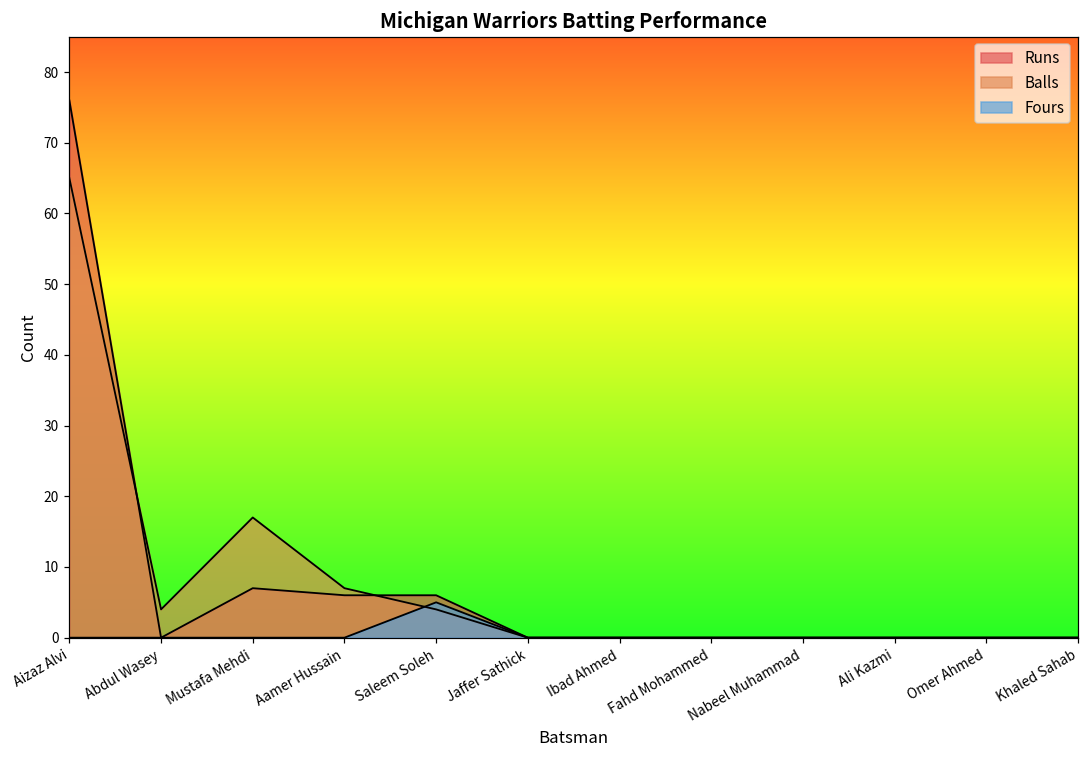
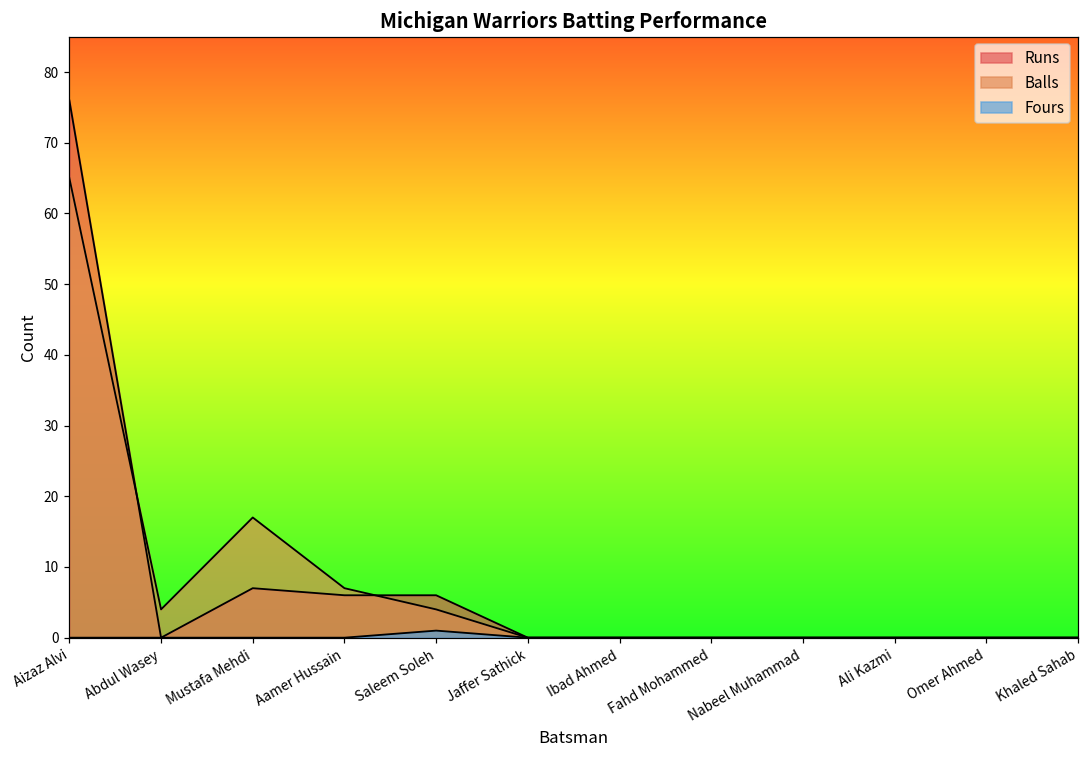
  {
    "Fours": {
      "Aizaz Alvi": 0,
      "Mustafa Mehdi": 0,
      "Aamer Hussain": 0,
-     "Saleem Soleh": 5
+     "Saleem Soleh": 1
    }
  }
